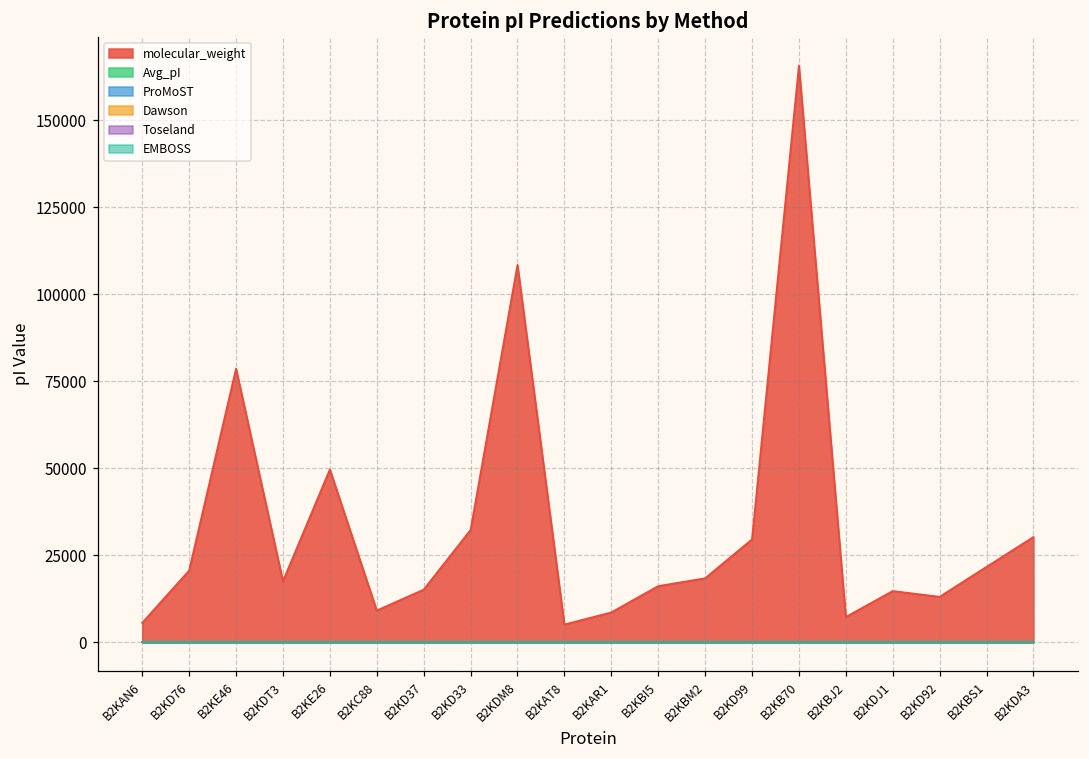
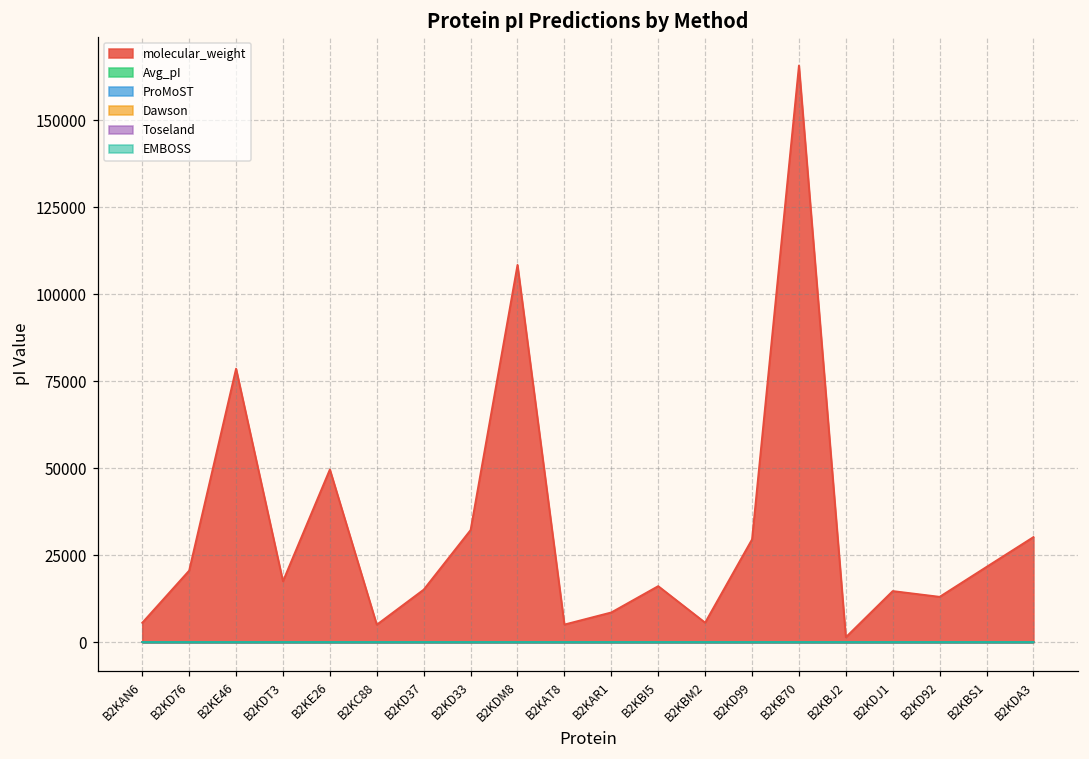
  {
    "molecular_weight": {
      "B2KAN6": 6000,
      "B2KD76": 21000,
      "B2KE46": 79000,
      "B2KDT3": 17000,
      "B2KE26": 50000,
-     "B2KC88": 9000,
+     "B2KC88": 5000,
      "B2KD37": 15000,
      "B2KD33": 32000,
      "B2KDM8": 108000,
      "B2KAT8": 5000,
      "B2KAR1": 9000,
      "B2KBI5": 16000,
-     "B2KBM2": 18000,
+     "B2KBM2": 6000,
      "B2KD99": 30000,
      "B2KB70": 166000,
-     "B2KBJ2": 7000,
+     "B2KBJ2": 1000,
      "B2KDJ1": 15000,
      "B2KD92": 13000,
      "B2KBS1": 22000,
      "B2KDA3": 30000
    },
    "EMBOSS": {
      "B2KAN6": 0,
      "B2KD76": 0,
      "B2KE46": 0,
      "B2KDT3": 0,
      "B2KE26": 0,
      "B2KC88": 0,
      "B2KD37": 0,
      "B2KD33": 0,
      "B2KDM8": 0,
      "B2KAT8": 0,
      "B2KAR1": 0,
      "B2KBI5": 0,
      "B2KBM2": 0,
      "B2KD99": 0,
      "B2KB70": 0,
      "B2KBJ2": 0,
      "B2KDJ1": 0,
      "B2KD92": 0,
      "B2KBS1": 0,
      "B2KDA3": 0
    }
  }
